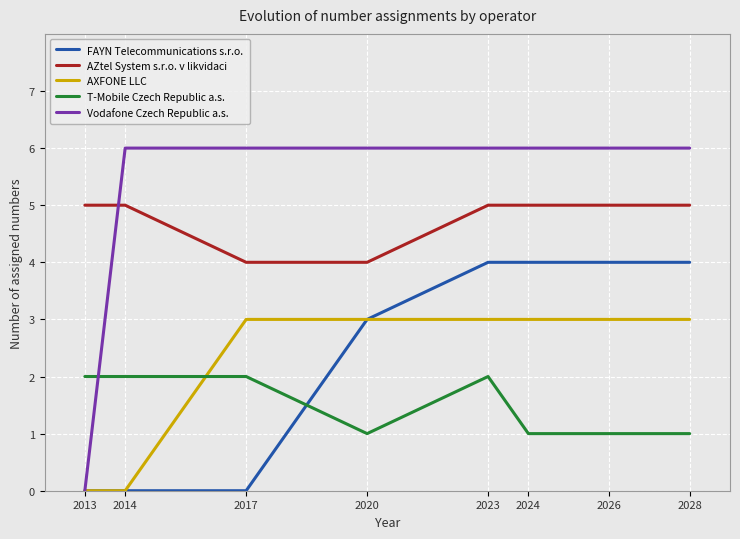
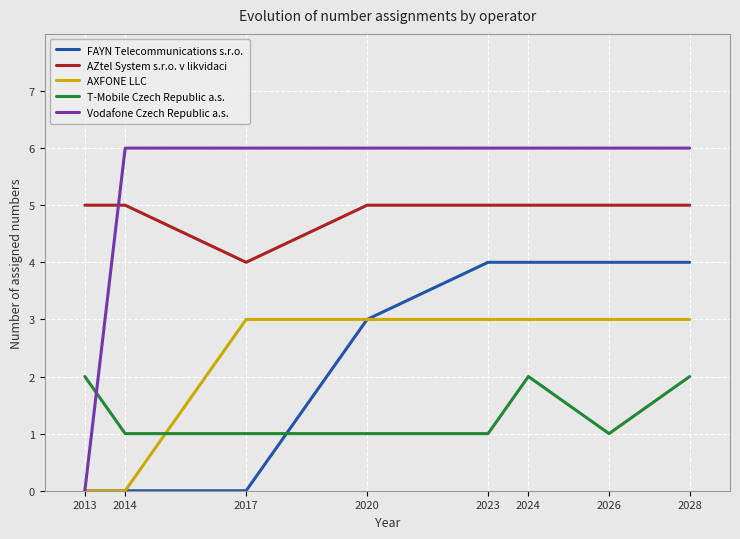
  {
    "AZtel System s.r.o. v likvidaci": {
      "2013": 5,
      "2014": 5,
      "2017": 4,
-     "2020": 4,
+     "2020": 5,
      "2023": 5,
      "2024": 5,
      "2026": 5,
      "2028": 5
    },
    "AXFONE LLC": {
      "2017": 3,
      "2023": 3,
      "2024": 3,
      "2026": 3,
      "2028": 3
    },
    "T-Mobile Czech Republic a.s.": {
      "2013": 2,
-     "2014": 2,
-     "2017": 2,
+     "2014": 1,
+     "2017": 1,
      "2020": 1,
-     "2023": 2,
-     "2024": 1,
+     "2023": 1,
+     "2024": 2,
      "2026": 1,
-     "2028": 1
+     "2028": 2
    },
    "Vodafone Czech Republic a.s.": {
      "2014": 6,
      "2017": 6,
      "2020": 6,
      "2023": 6,
      "2024": 6,
      "2026": 6,
      "2028": 6
    }
  }
